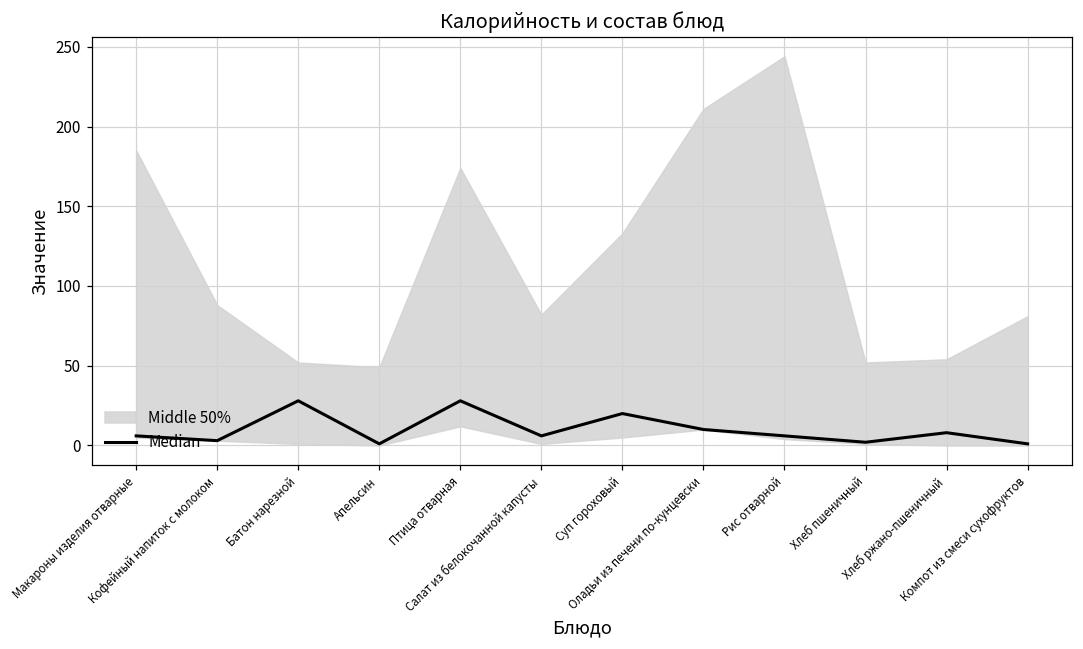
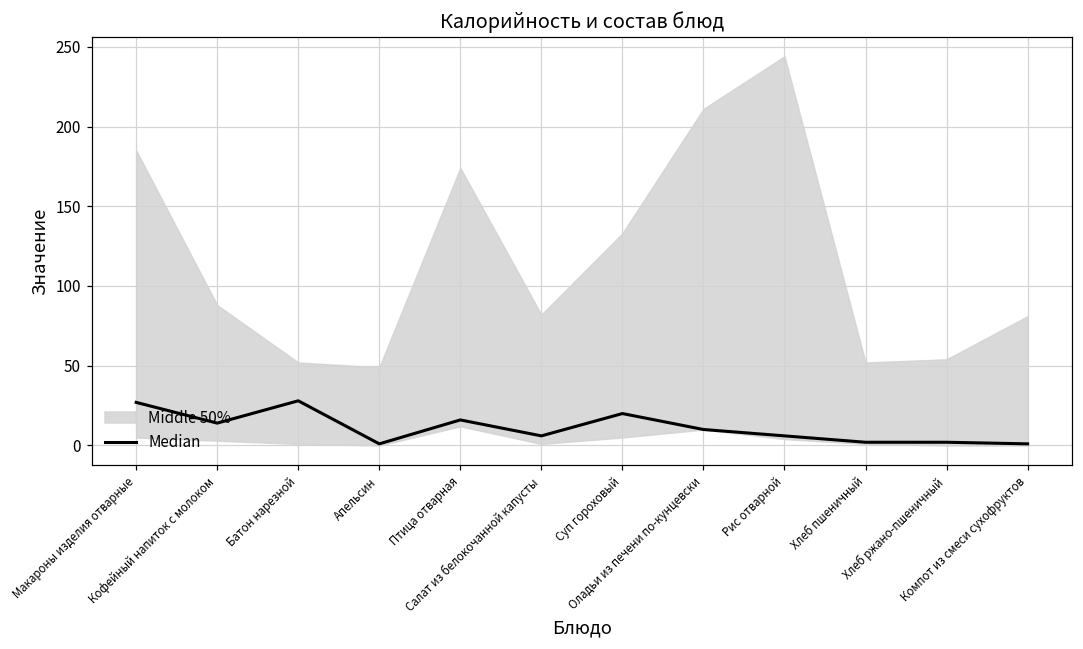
  {
    "Median": {
-     "Макароны изделия отварные": 6,
-     "Кофейный напиток с молоком": 3,
+     "Макароны изделия отварные": 27,
+     "Кофейный напиток с молоком": 14,
      "Батон нарезной": 28,
      "Апельсин": 1,
-     "Птица отварная": 28,
+     "Птица отварная": 16,
      "Салат из белокочанной капусты": 6,
      "Суп гороховый": 20,
      "Оладьи из печени по-кунцевски": 10,
      "Рис отварной": 6,
      "Хлеб пшеничный": 2,
-     "Хлеб ржано-пшеничный": 8,
+     "Хлеб ржано-пшеничный": 2,
      "Компот из смеси сухофруктов": 1
    }
  }
